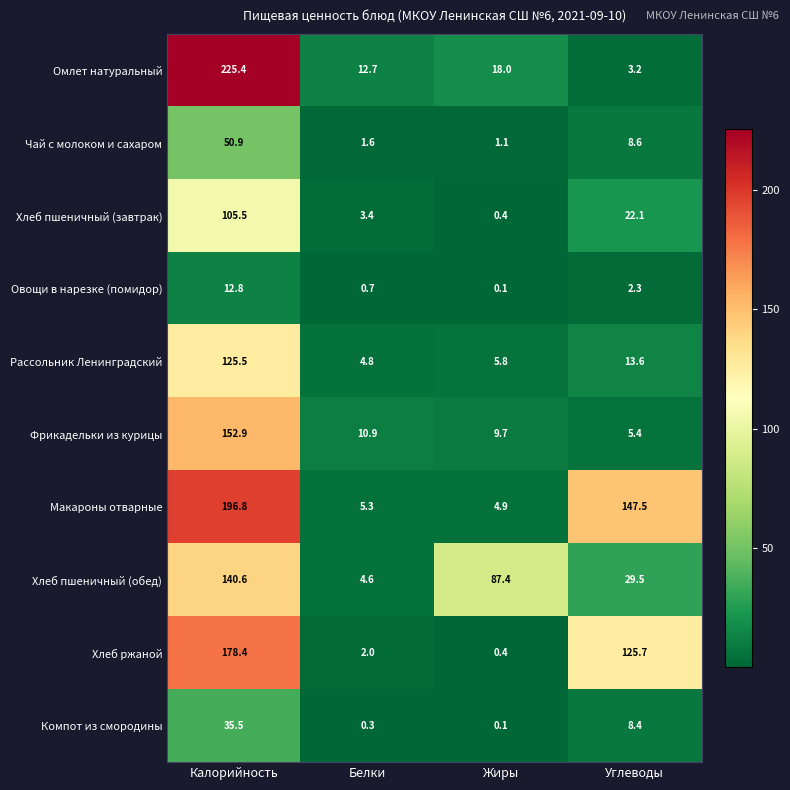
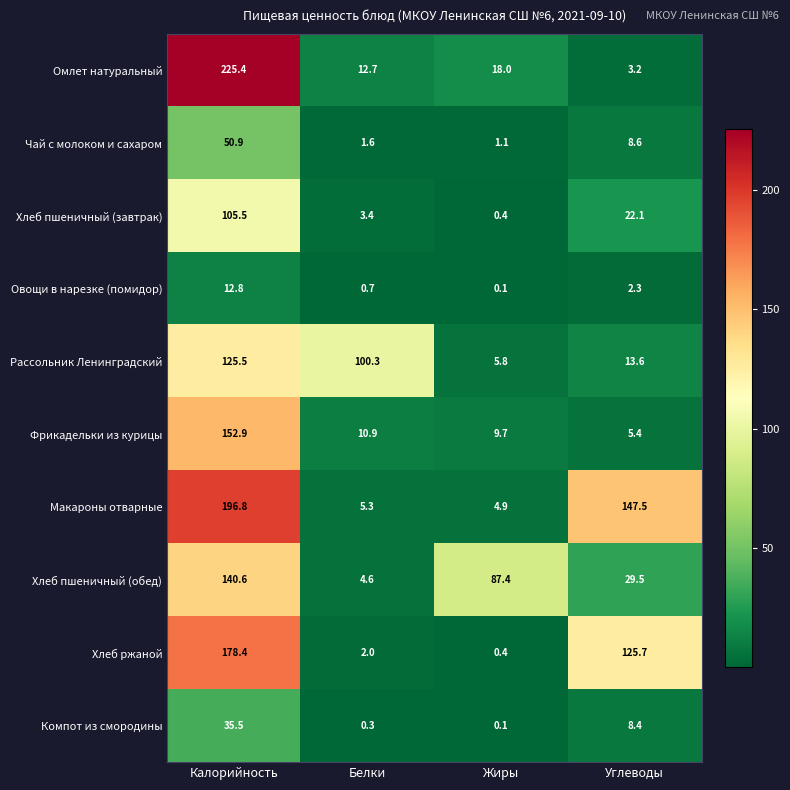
  {
    "Омлет натуральный": {
      "Калорийность": 225.4,
      "Белки": 12.7,
      "Жиры": 18.0,
      "Углеводы": 3.2
    },
    "Чай с молоком и сахаром": {
      "Калорийность": 50.9,
      "Белки": 1.6,
      "Жиры": 1.1,
      "Углеводы": 8.6
    },
    "Хлеб пшеничный (завтрак)": {
      "Калорийность": 105.5,
      "Белки": 3.4,
      "Жиры": 0.4,
      "Углеводы": 22.1
    },
    "Овощи в нарезке (помидор)": {
      "Калорийность": 12.8,
      "Белки": 0.7,
      "Жиры": 0.1,
      "Углеводы": 2.3
    },
    "Рассольник Ленинградский": {
      "Калорийность": 125.5,
-     "Белки": 4.8,
+     "Белки": 100.3,
      "Жиры": 5.8,
      "Углеводы": 13.6
    },
    "Фрикадельки из курицы": {
      "Калорийность": 152.9,
      "Белки": 10.9,
      "Жиры": 9.7,
      "Углеводы": 5.4
    },
    "Макароны отварные": {
      "Калорийность": 196.8,
      "Белки": 5.3,
      "Жиры": 4.9,
      "Углеводы": 147.5
    },
    "Хлеб пшеничный (обед)": {
      "Калорийность": 140.6,
      "Белки": 4.6,
      "Жиры": 87.4,
      "Углеводы": 29.5
    },
    "Хлеб ржаной": {
      "Калорийность": 178.4,
      "Белки": 2.0,
      "Жиры": 0.4,
      "Углеводы": 125.7
    },
    "Компот из смородины": {
      "Калорийность": 35.5,
      "Белки": 0.3,
      "Жиры": 0.1,
      "Углеводы": 8.4
    }
  }
